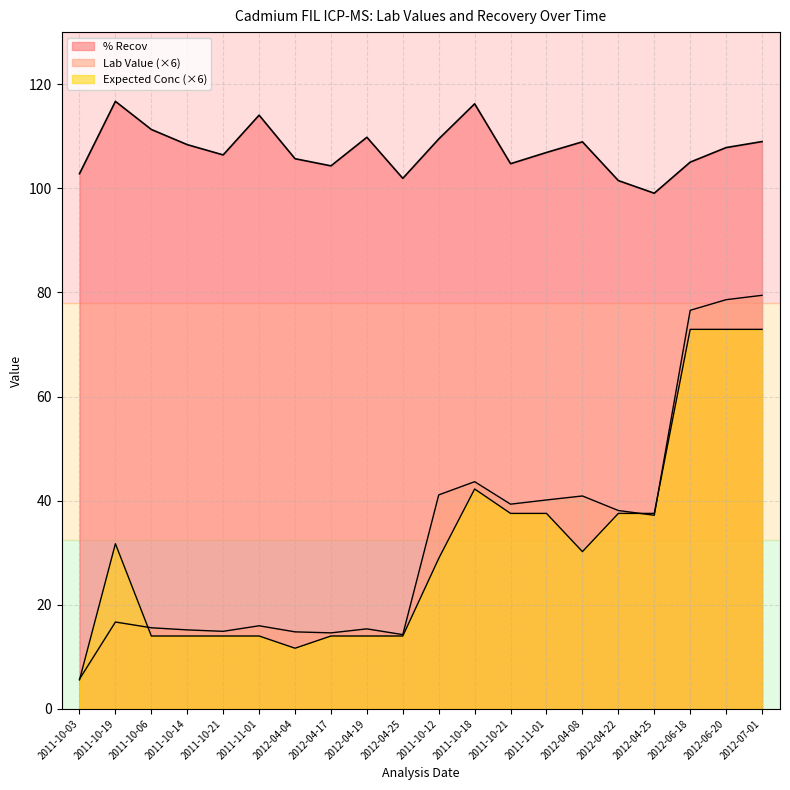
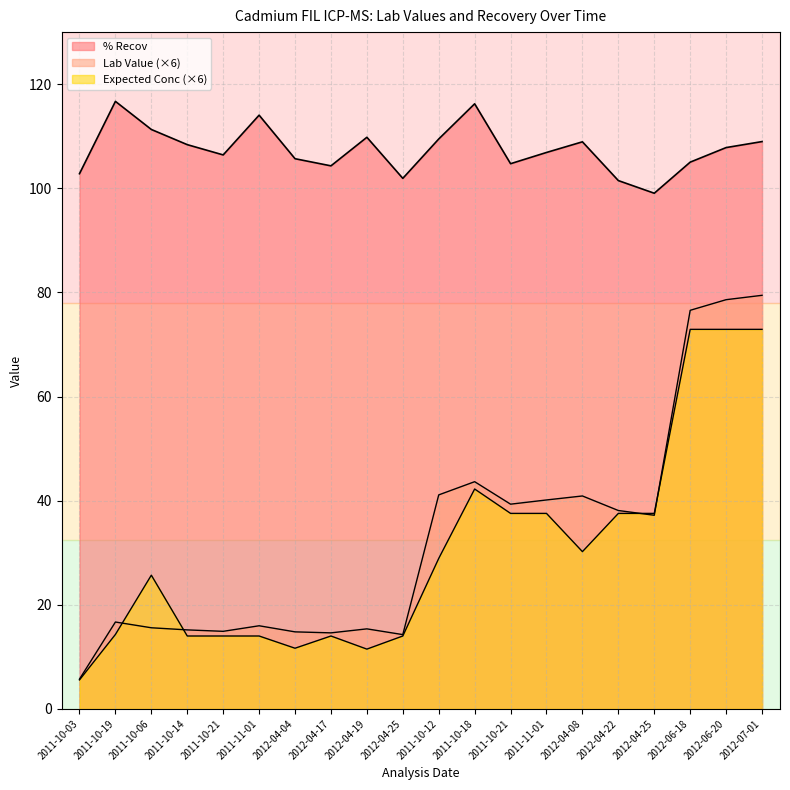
  {
    "Expected Conc (×6)": {
-     "2011-10-19": 32,
-     "2011-10-06": 14,
+     "2011-10-19": 14,
+     "2011-10-06": 26,
      "2011-10-14": 14,
      "2012-04-04": 12,
      "2012-04-17": 14,
-     "2012-04-19": 14,
+     "2012-04-19": 11,
      "2011-10-12": 29,
      "2011-10-18": 42,
      "2012-04-08": 30,
      "2012-04-22": 38,
      "2012-06-18": 73,
      "2012-06-20": 73,
      "2012-07-01": 73
    }
  }
